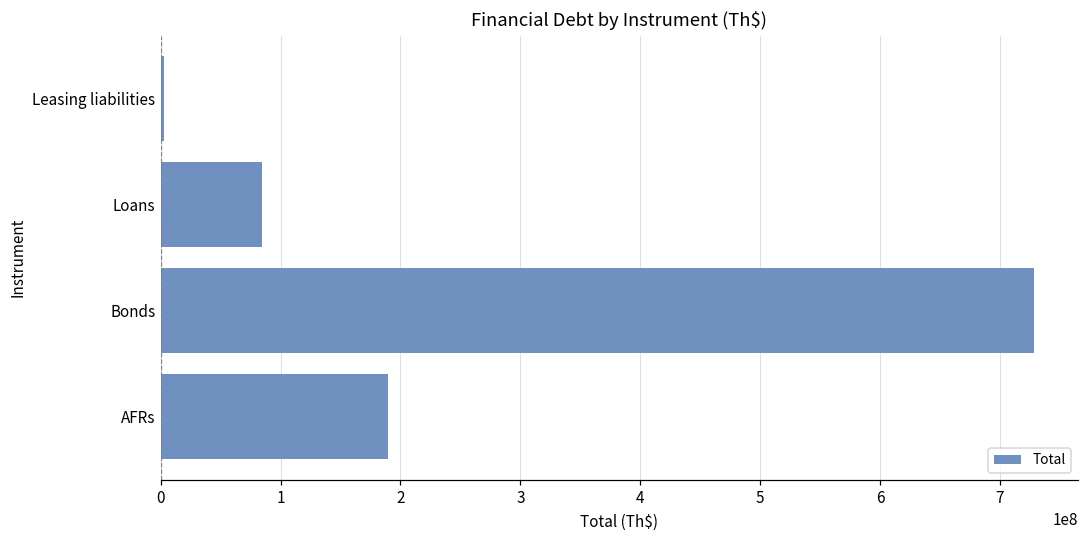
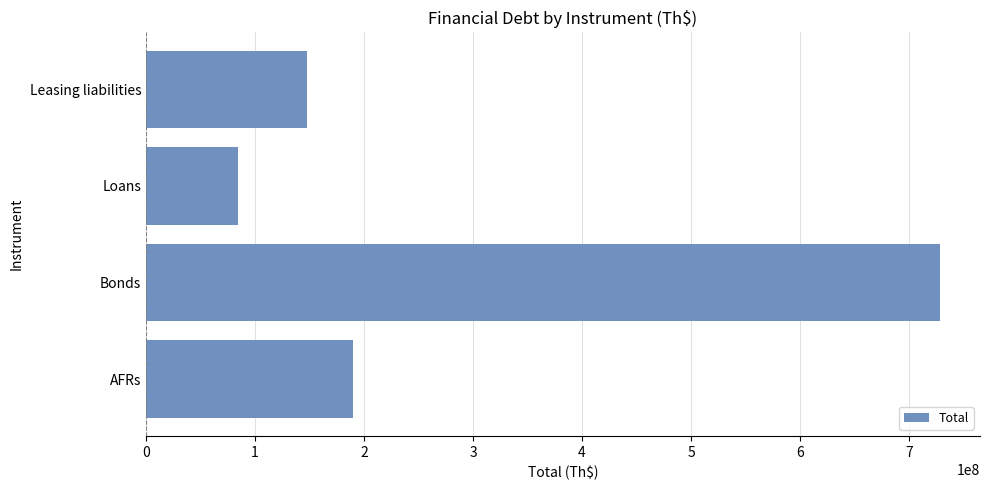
  {
-   "Leasing liabilities": 2000000,
+   "Leasing liabilities": 148000000,
    "Loans": 84000000,
    "Bonds": 729000000,
    "AFRs": 190000000
  }
